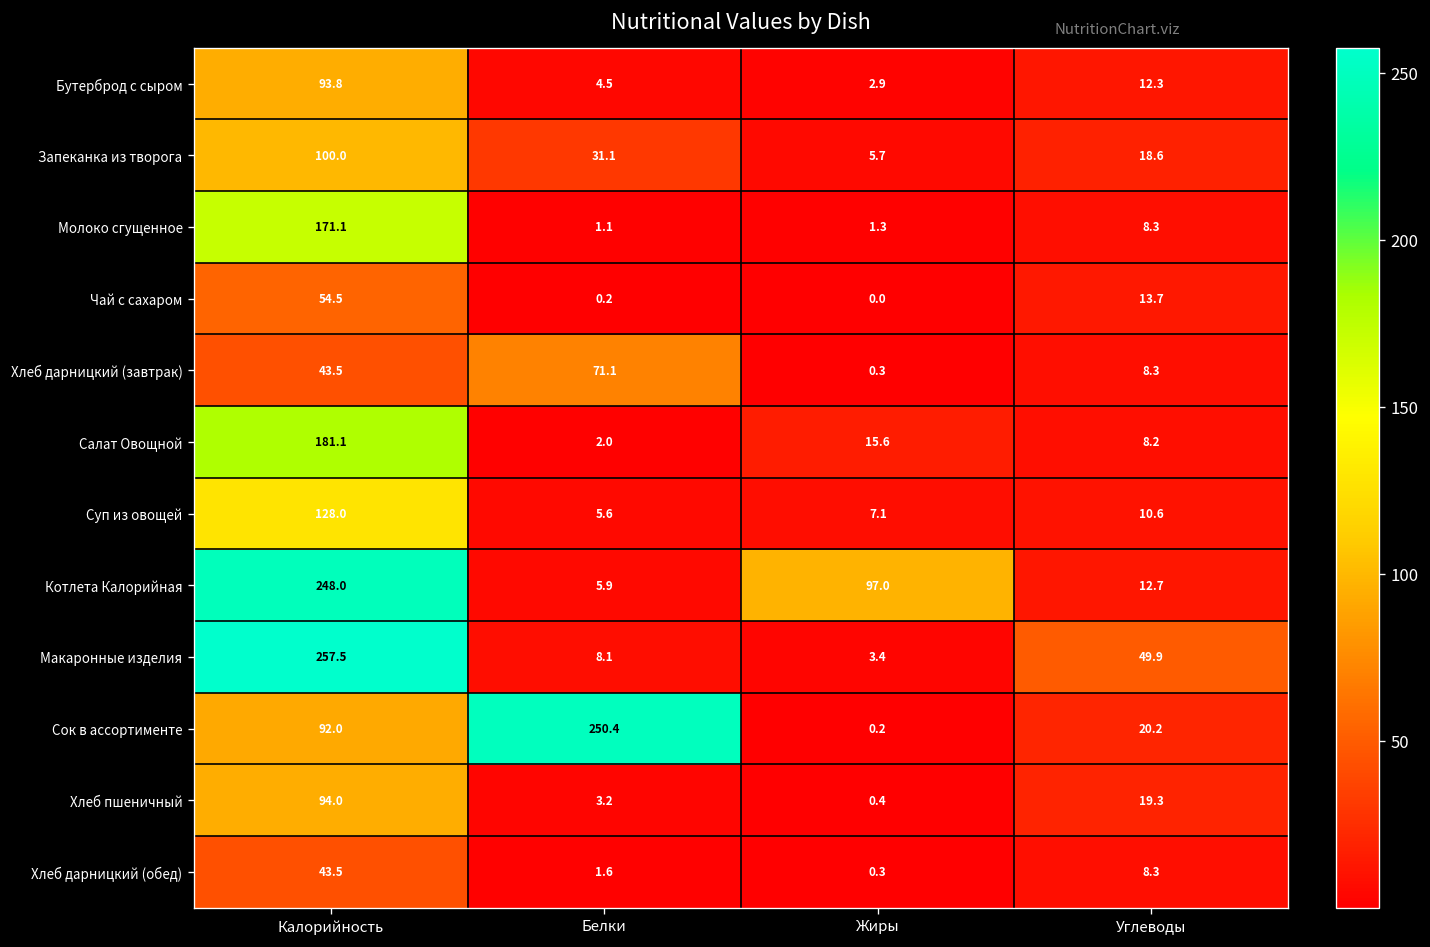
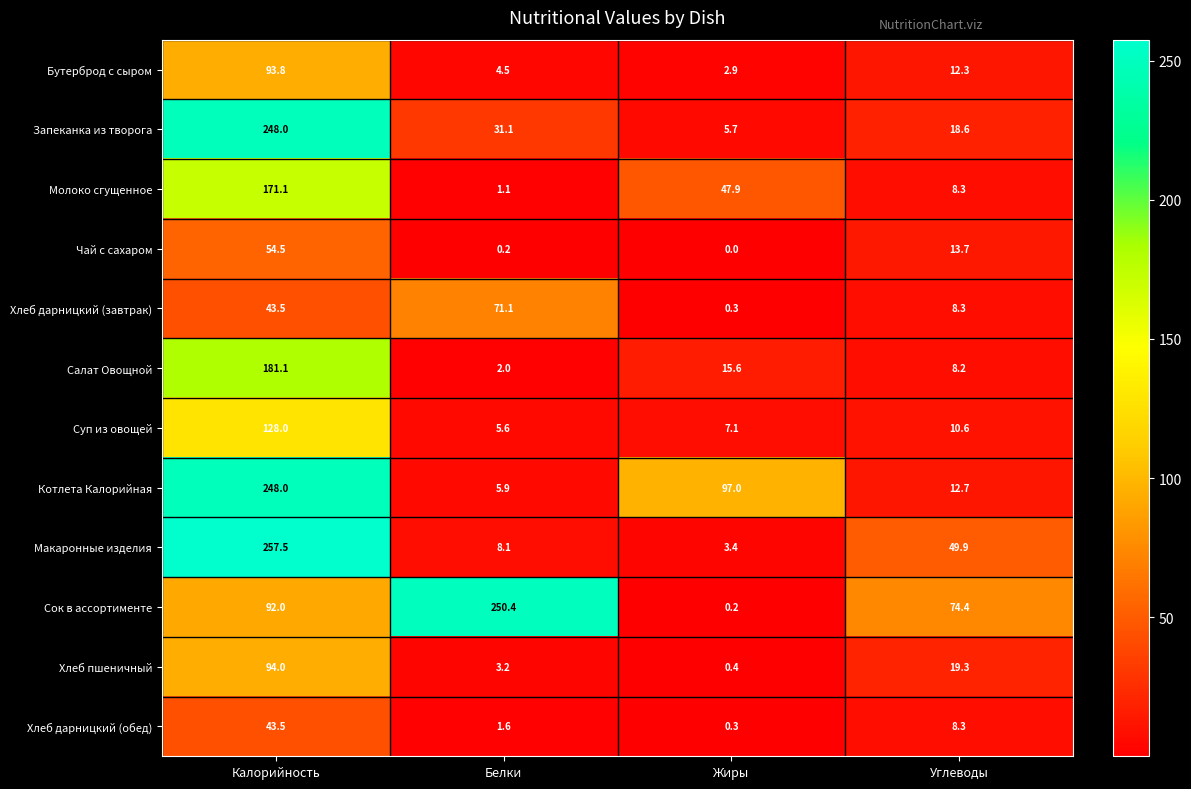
  {
    "Бутерброд с сыром": {
      "Калорийность": 93.8,
      "Белки": 4.5,
      "Жиры": 2.9,
      "Углеводы": 12.3
    },
    "Запеканка из творога": {
-     "Калорийность": 100.0,
+     "Калорийность": 248.0,
      "Белки": 31.1,
      "Жиры": 5.7,
      "Углеводы": 18.6
    },
    "Молоко сгущенное": {
      "Калорийность": 171.1,
      "Белки": 1.1,
-     "Жиры": 1.3,
+     "Жиры": 47.9,
      "Углеводы": 8.3
    },
    "Чай с сахаром": {
      "Калорийность": 54.5,
      "Белки": 0.2,
      "Жиры": 0.0,
      "Углеводы": 13.7
    },
    "Хлеб дарницкий (завтрак)": {
      "Калорийность": 43.5,
      "Белки": 71.1,
      "Жиры": 0.3,
      "Углеводы": 8.3
    },
    "Салат Овощной": {
      "Калорийность": 181.1,
      "Белки": 2.0,
      "Жиры": 15.6,
      "Углеводы": 8.2
    },
    "Суп из овощей": {
      "Калорийность": 128.0,
      "Белки": 5.6,
      "Жиры": 7.1,
      "Углеводы": 10.6
    },
    "Котлета Калорийная": {
      "Калорийность": 248.0,
      "Белки": 5.9,
      "Жиры": 97.0,
      "Углеводы": 12.7
    },
    "Макаронные изделия": {
      "Калорийность": 257.5,
      "Белки": 8.1,
      "Жиры": 3.4,
      "Углеводы": 49.9
    },
    "Сок в ассортименте": {
      "Калорийность": 92.0,
      "Белки": 250.4,
      "Жиры": 0.2,
-     "Углеводы": 20.2
+     "Углеводы": 74.4
    },
    "Хлеб пшеничный": {
      "Калорийность": 94.0,
      "Белки": 3.2,
      "Жиры": 0.4,
      "Углеводы": 19.3
    },
    "Хлеб дарницкий (обед)": {
      "Калорийность": 43.5,
      "Белки": 1.6,
      "Жиры": 0.3,
      "Углеводы": 8.3
    }
  }
